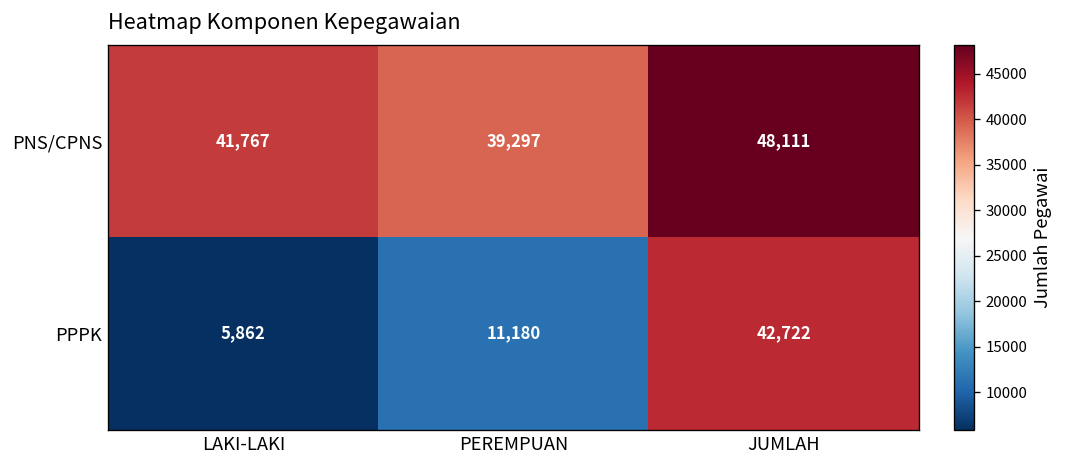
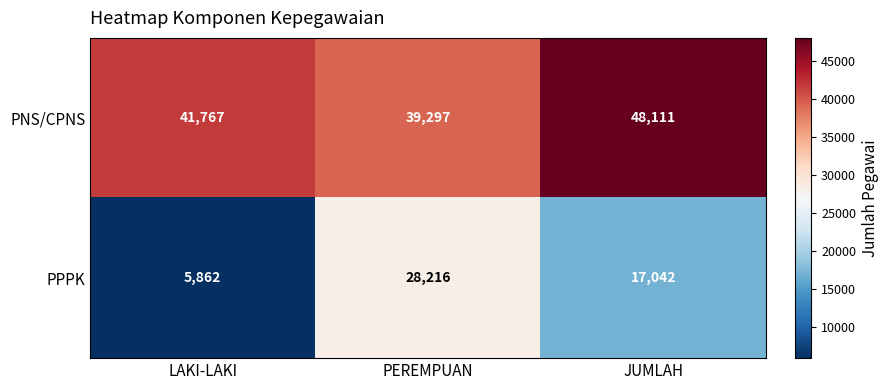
  {
    "PNS/CPNS": {
      "LAKI-LAKI": "41,767",
      "PEREMPUAN": "39,297",
      "JUMLAH": "48,111"
    },
    "PPPK": {
      "LAKI-LAKI": "5,862",
-     "PEREMPUAN": "11,180",
-     "JUMLAH": "42,722"
+     "PEREMPUAN": "28,216",
+     "JUMLAH": "17,042"
    }
  }
